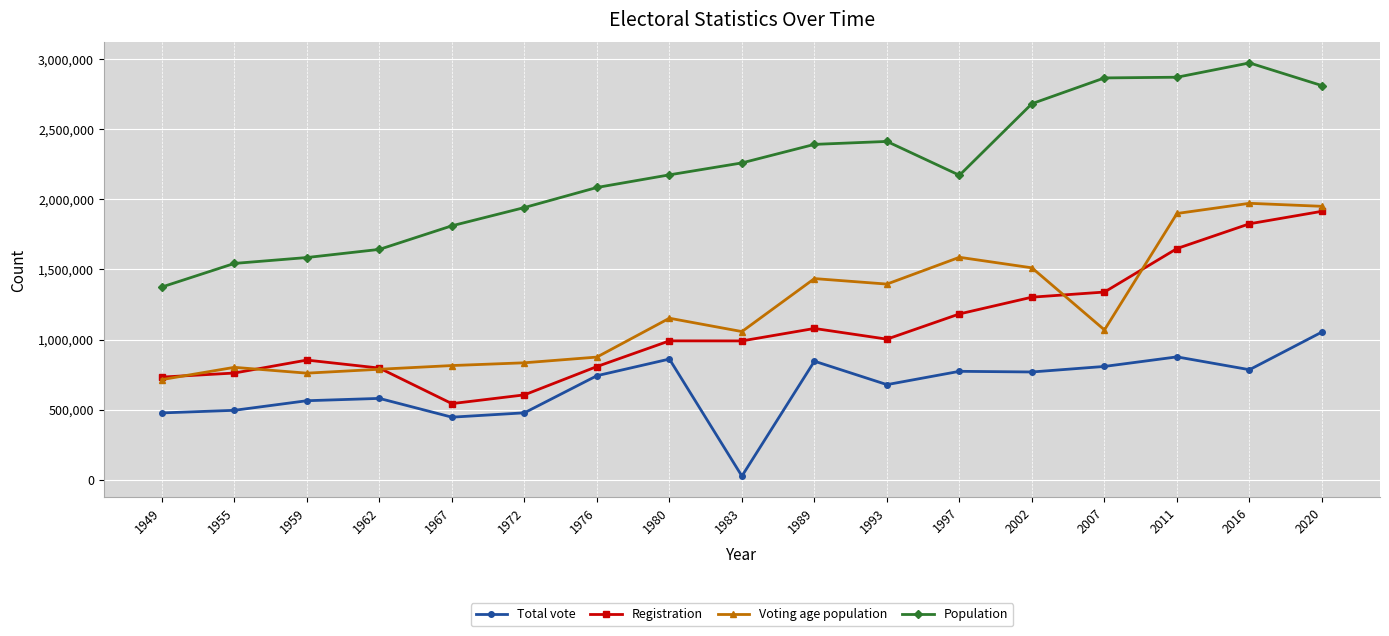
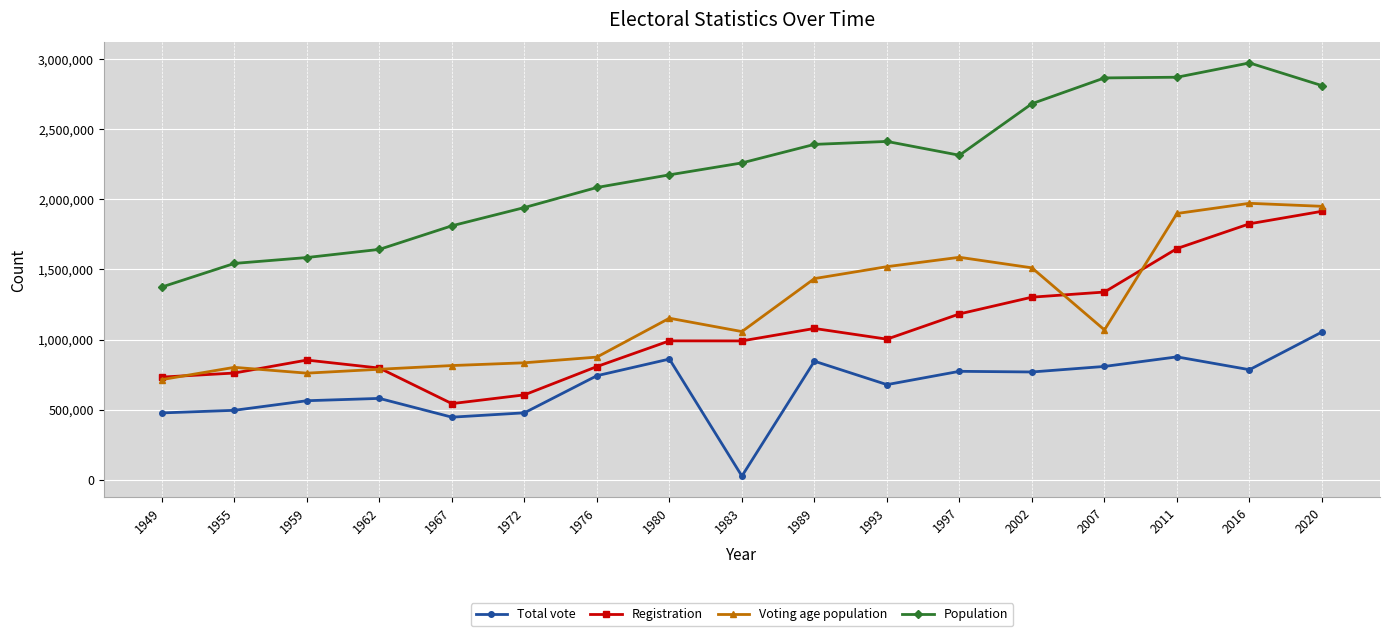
  {
    "Total vote": {
      "1949": "480,000",
      "1955": "500,000",
      "1959": "560,000",
      "1962": "580,000",
      "1967": "450,000",
      "1972": "480,000",
      "1976": "740,000",
      "1980": "860,000",
      "1983": "30,000",
      "1989": "850,000",
      "1993": "680,000",
      "1997": "770,000",
      "2002": "770,000",
      "2007": "810,000",
      "2011": "880,000",
      "2016": "780,000",
      "2020": "1,050,000"
    },
    "Registration": {
      "1955": "760,000",
      "1959": "850,000",
      "1967": "540,000",
      "1972": "610,000",
      "1976": "810,000",
      "1980": "990,000",
      "1983": "990,000",
      "1989": "1,080,000",
      "1993": "1,000,000",
      "1997": "1,180,000",
      "2002": "1,300,000",
      "2007": "1,340,000",
      "2011": "1,650,000",
      "2016": "1,820,000",
      "2020": "1,910,000"
    },
    "Voting age population": {
      "1955": "800,000",
      "1959": "760,000",
      "1967": "810,000",
      "1972": "830,000",
      "1976": "870,000",
      "1980": "1,150,000",
      "1983": "1,060,000",
      "1989": "1,430,000",
-     "1993": "1,390,000",
+     "1993": "1,520,000",
      "1997": "1,590,000",
      "2002": "1,510,000",
      "2007": "1,070,000",
      "2011": "1,900,000",
      "2016": "1,970,000",
      "2020": "1,950,000"
    },
    "Population": {
      "1949": "1,370,000",
      "1955": "1,540,000",
      "1959": "1,580,000",
      "1962": "1,640,000",
      "1967": "1,810,000",
      "1972": "1,940,000",
      "1976": "2,080,000",
      "1980": "2,170,000",
      "1983": "2,260,000",
      "1989": "2,390,000",
      "1993": "2,410,000",
-     "1997": "2,170,000",
+     "1997": "2,310,000",
      "2002": "2,680,000",
      "2007": "2,860,000",
      "2011": "2,870,000",
      "2016": "2,970,000",
      "2020": "2,810,000"
    }
  }
